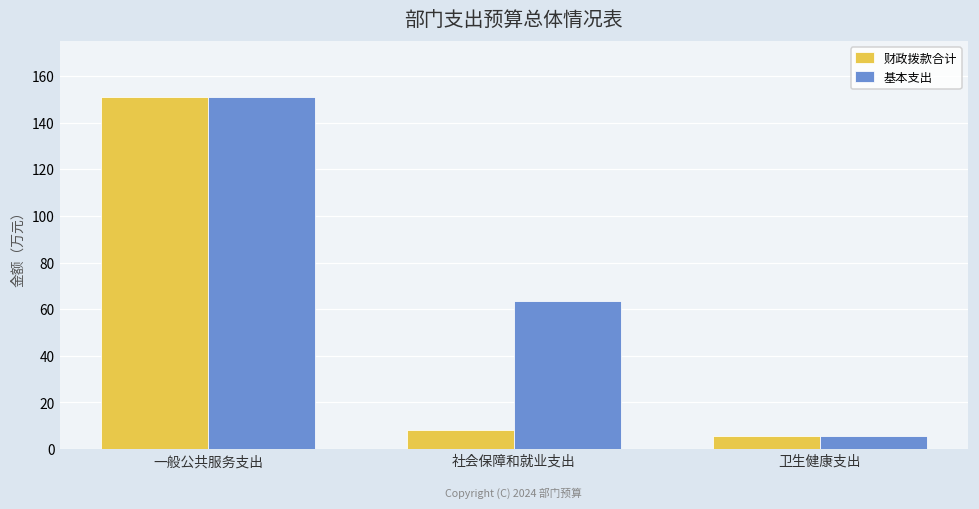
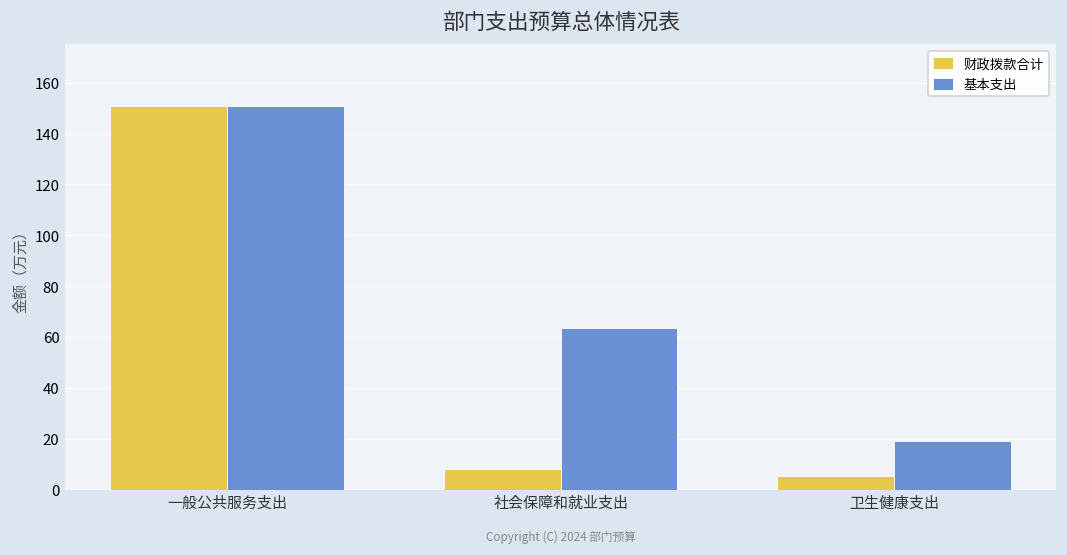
  {
    "财政拨款合计": {
      "一般公共服务支出": 151,
      "社会保障和就业支出": 8,
      "卫生健康支出": 5
    },
    "基本支出": {
      "一般公共服务支出": 151,
      "社会保障和就业支出": 63,
-     "卫生健康支出": 5
+     "卫生健康支出": 19
    }
  }
